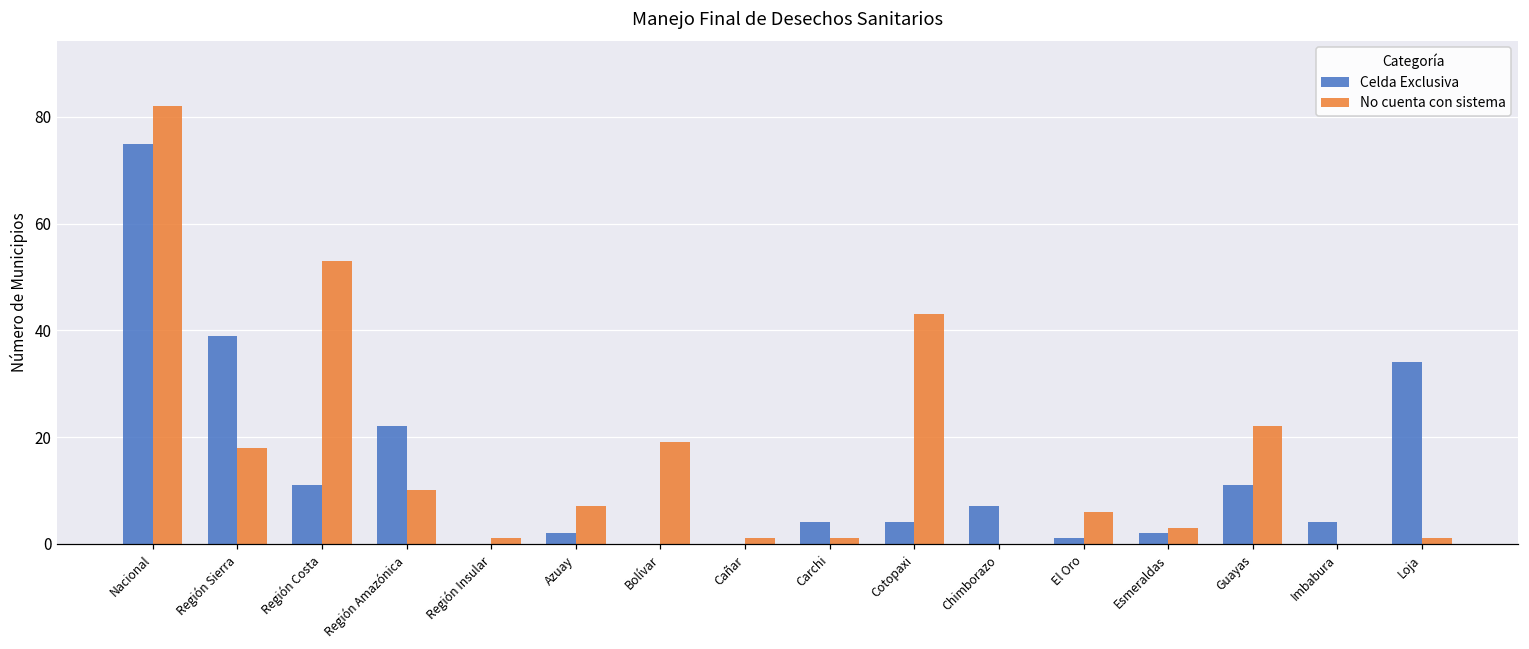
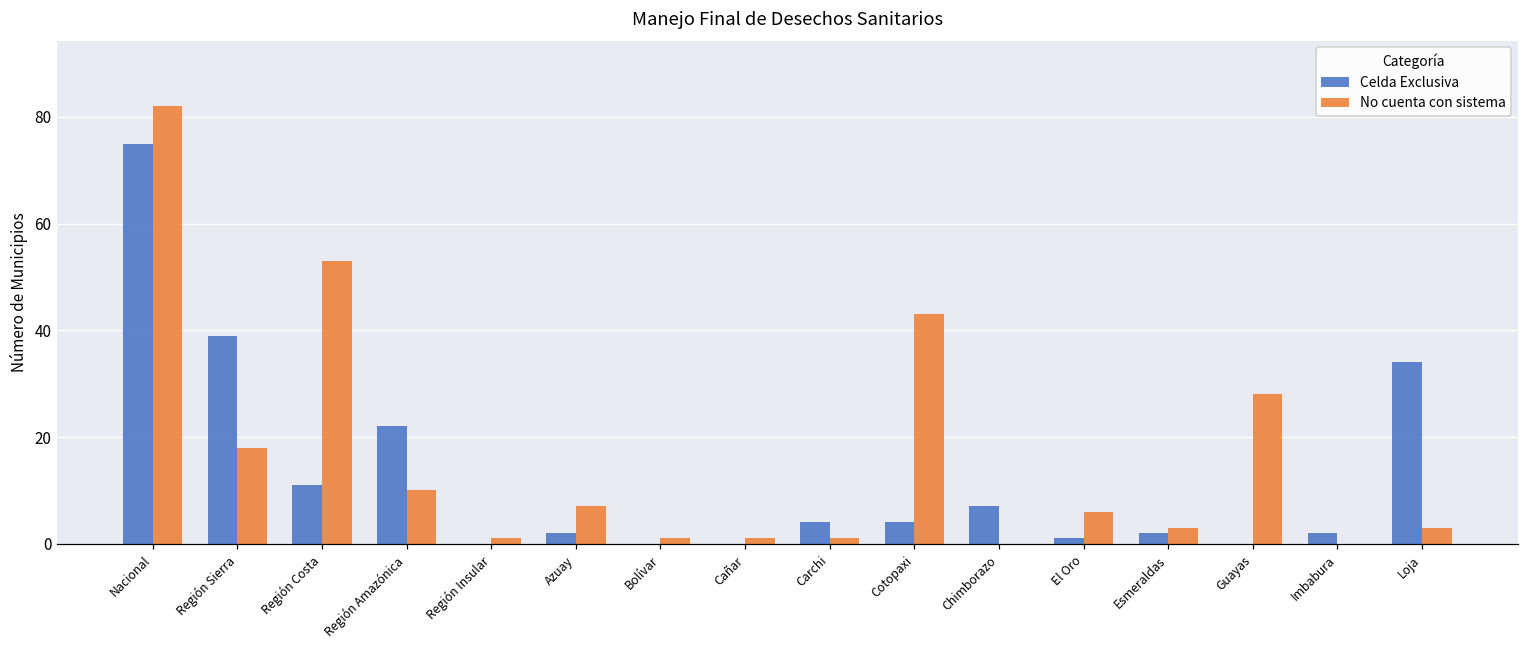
  {
    "Celda Exclusiva": {
      "Nacional": 75,
      "Región Sierra": 39,
      "Región Costa": 11,
      "Región Amazónica": 22,
      "Región Insular": 0,
      "Azuay": 2,
      "Bolívar": 0,
      "Cañar": 0,
      "Carchi": 4,
      "Cotopaxi": 4,
      "Chimborazo": 7,
      "El Oro": 1,
      "Esmeraldas": 2,
-     "Guayas": 11,
-     "Imbabura": 4,
+     "Guayas": 0,
+     "Imbabura": 2,
      "Loja": 34
    },
    "No cuenta con sistema": {
      "Nacional": 82,
      "Región Sierra": 18,
      "Región Costa": 53,
      "Región Amazónica": 10,
      "Región Insular": 1,
      "Azuay": 7,
-     "Bolívar": 19,
+     "Bolívar": 1,
      "Cañar": 1,
      "Carchi": 1,
      "Cotopaxi": 43,
      "Chimborazo": 0,
      "El Oro": 6,
      "Esmeraldas": 3,
-     "Guayas": 22,
+     "Guayas": 28,
      "Imbabura": 0,
-     "Loja": 1
+     "Loja": 3
    }
  }
